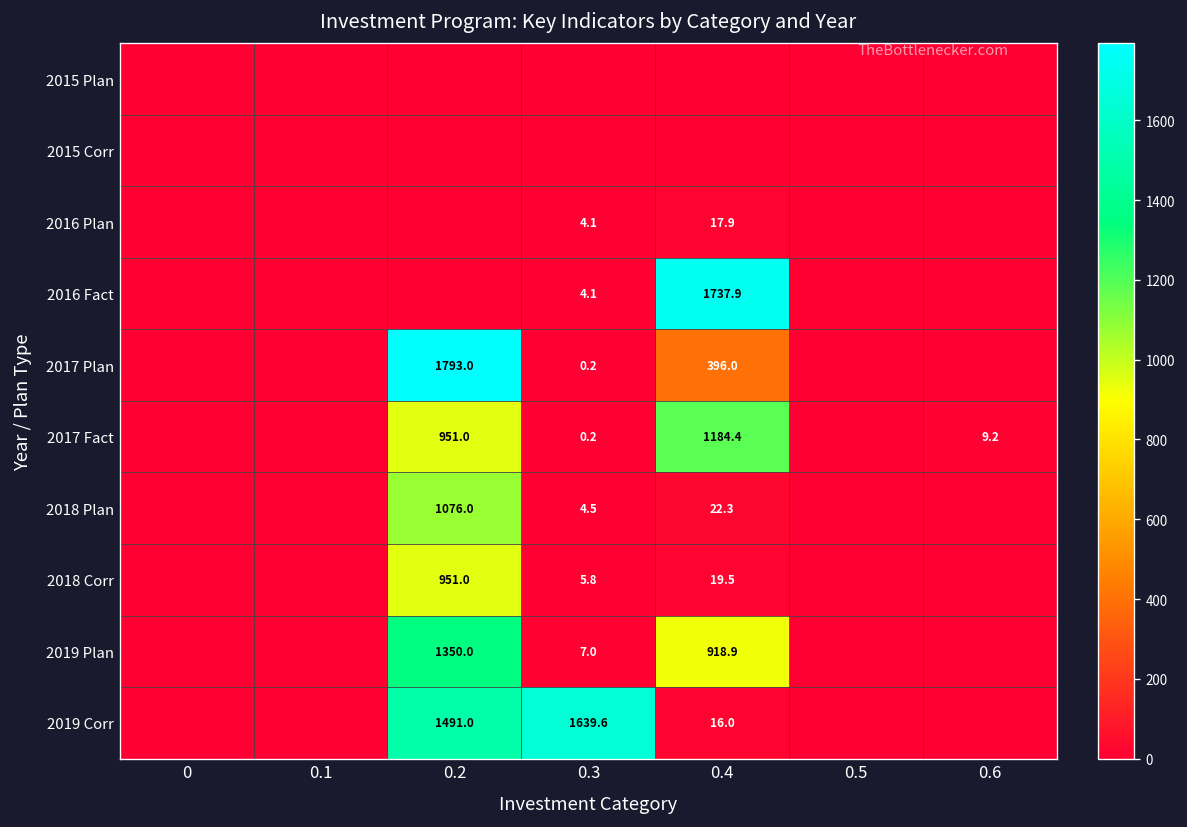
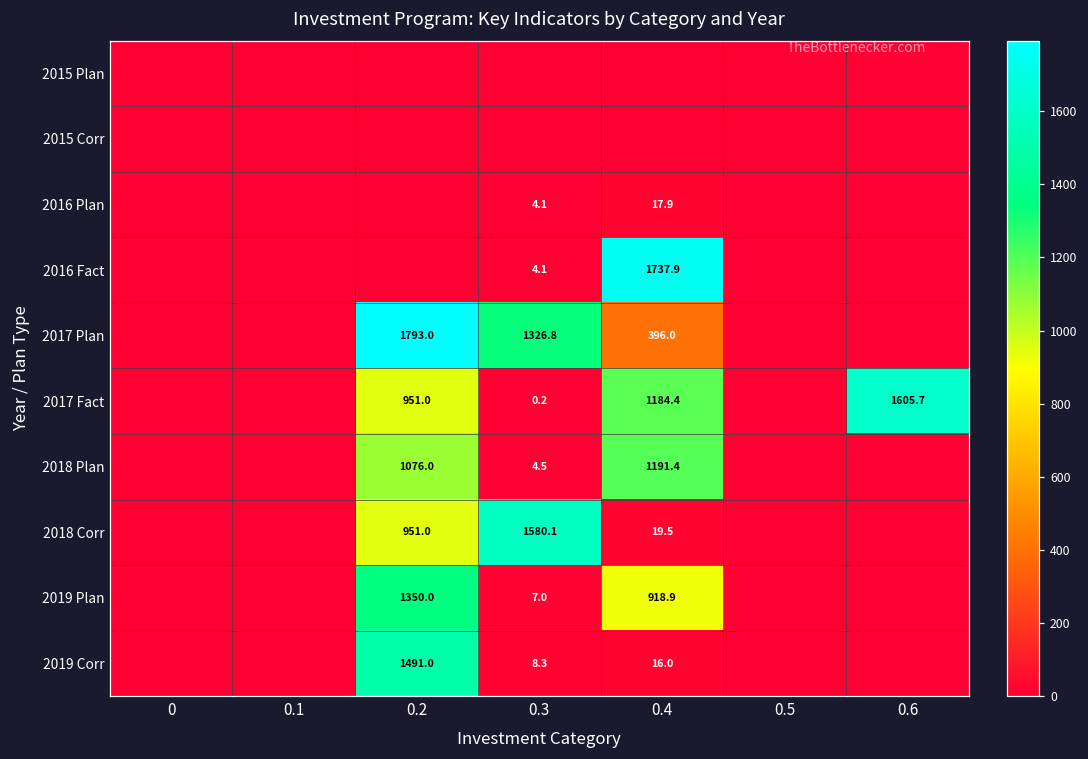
  {
    "2016 Plan": {
      "0.3": 4.1,
      "0.4": 17.9
    },
    "2016 Fact": {
      "0.3": 4.1,
      "0.4": 1737.9
    },
    "2017 Plan": {
      "0.2": 1793.0,
-     "0.3": 0.2,
+     "0.3": 1326.8,
      "0.4": 396.0
    },
    "2017 Fact": {
      "0.2": 951.0,
      "0.3": 0.2,
      "0.4": 1184.4,
-     "0.6": 9.2
+     "0.6": 1605.7
    },
    "2018 Plan": {
      "0.2": 1076.0,
      "0.3": 4.5,
-     "0.4": 22.3
+     "0.4": 1191.4
    },
    "2018 Corr": {
      "0.2": 951.0,
-     "0.3": 5.8,
+     "0.3": 1580.1,
      "0.4": 19.5
    },
    "2019 Plan": {
      "0.2": 1350.0,
      "0.3": 7.0,
      "0.4": 918.9
    },
    "2019 Corr": {
      "0.2": 1491.0,
-     "0.3": 1639.6,
+     "0.3": 8.3,
      "0.4": 16.0
    }
  }
